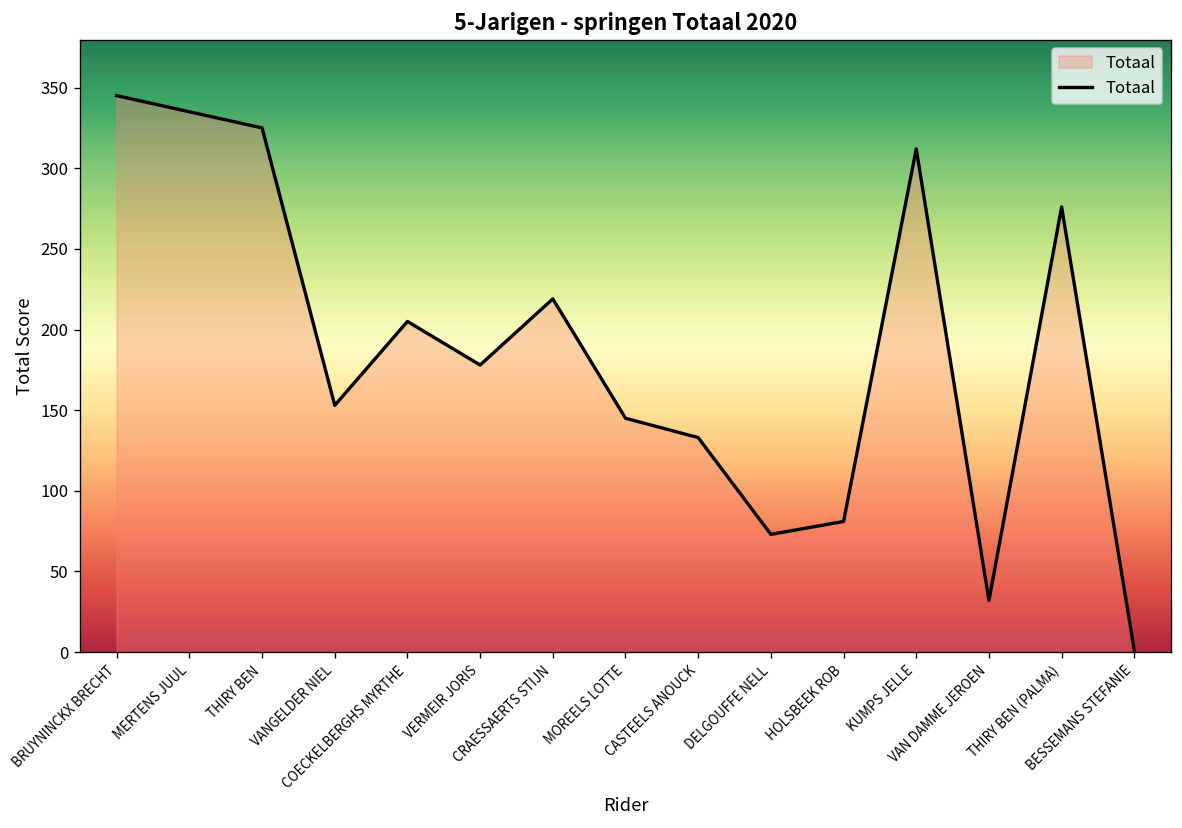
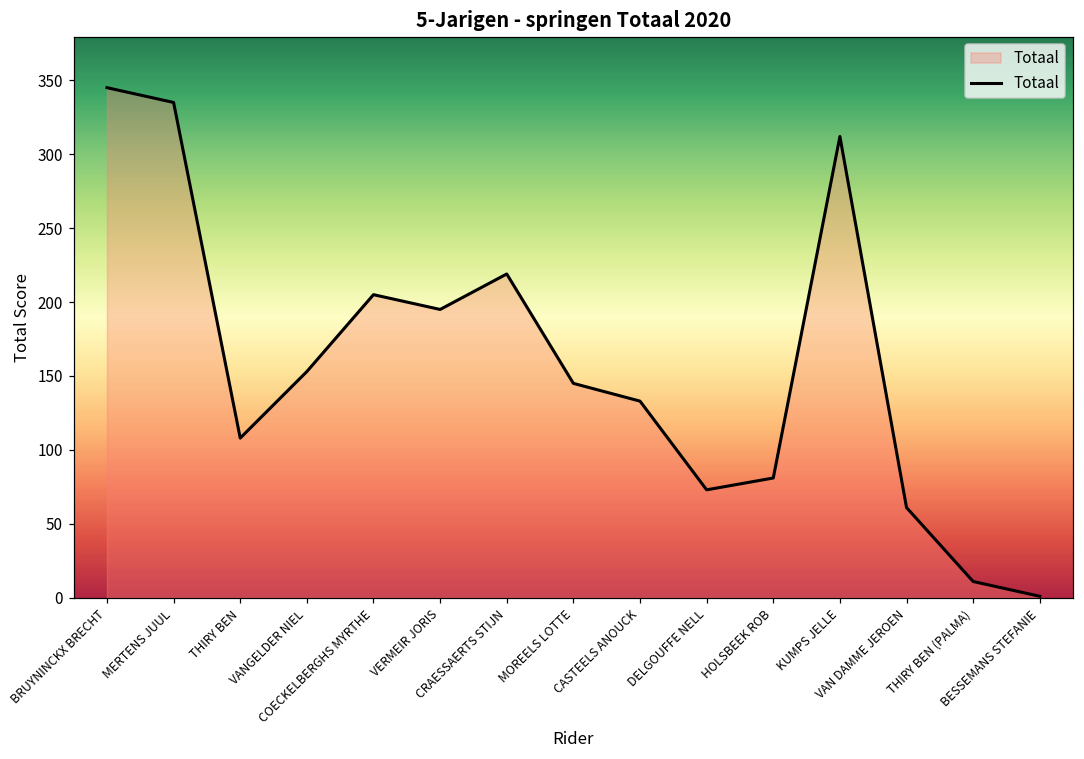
  {
    "BRUYNINCKX BRECHT": 345,
    "MERTENS JUUL": 335,
-   "THIRY BEN": 325,
+   "THIRY BEN": 108,
    "VANGELDER NIEL": 153,
    "COECKELBERGHS MYRTHE": 205,
-   "VERMEIR JORIS": 178,
+   "VERMEIR JORIS": 195,
    "CRAESSAERTS STIJN": 219,
    "MOREELS LOTTE": 145,
    "CASTEELS ANOUCK": 133,
    "DELGOUFFE NELL": 73,
    "HOLSBEEK ROB": 81,
    "KUMPS JELLE": 312,
-   "VAN DAMME JEROEN": 32,
-   "THIRY BEN (PALMA)": 276,
+   "VAN DAMME JEROEN": 61,
+   "THIRY BEN (PALMA)": 11,
    "BESSEMANS STEFANIE": 1
  }
